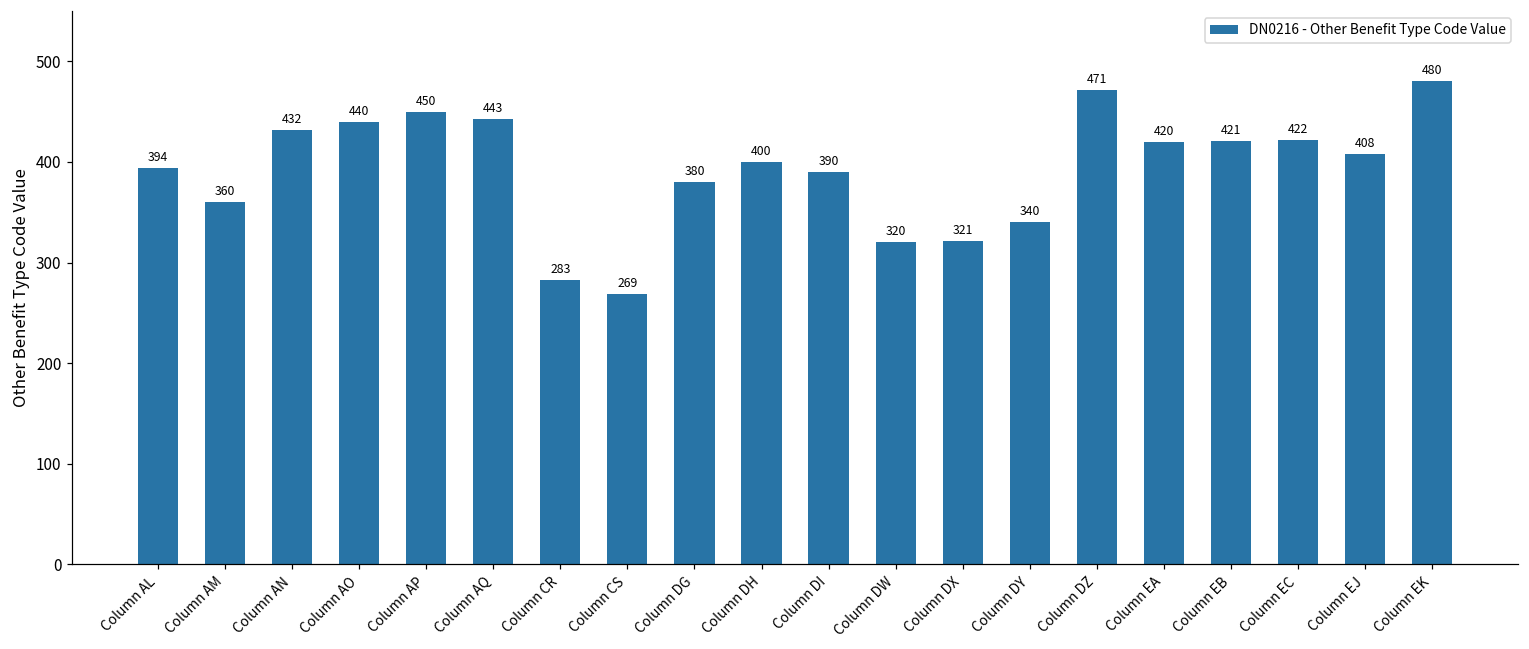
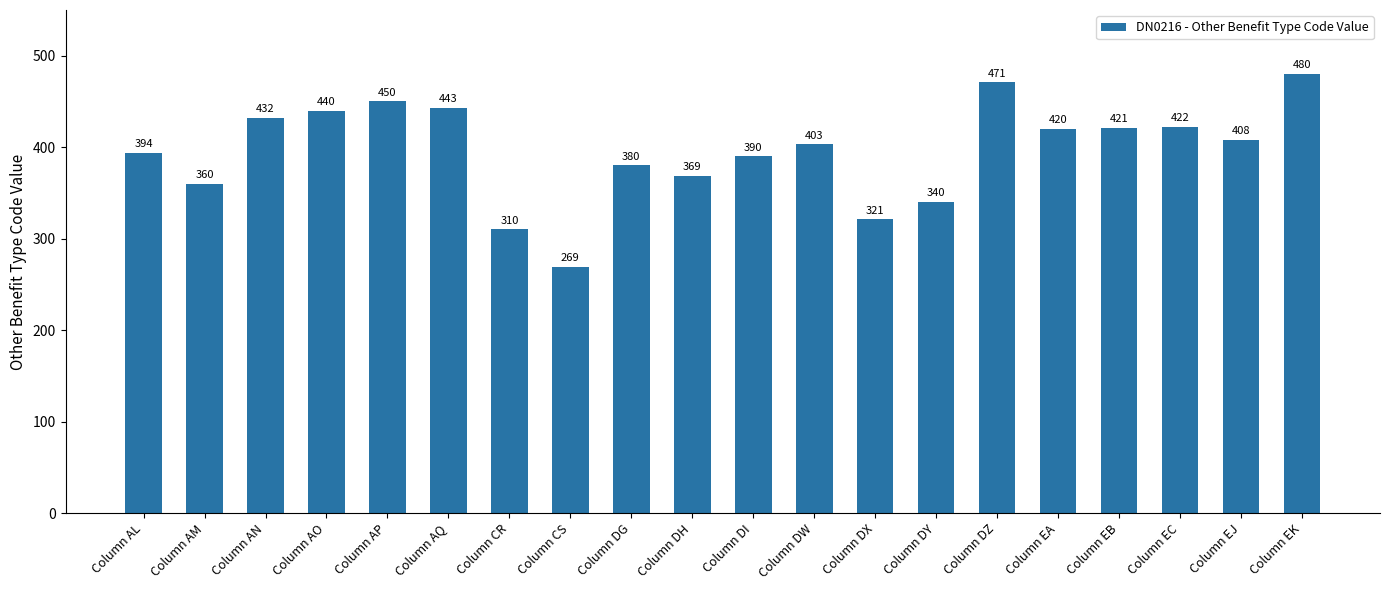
  {
    "Column AL": 394,
    "Column AM": 360,
    "Column AN": 432,
    "Column AO": 440,
    "Column AP": 450,
    "Column AQ": 443,
-   "Column CR": 283,
+   "Column CR": 310,
    "Column CS": 269,
    "Column DG": 380,
-   "Column DH": 400,
+   "Column DH": 369,
    "Column DI": 390,
-   "Column DW": 320,
+   "Column DW": 403,
    "Column DX": 321,
    "Column DY": 340,
    "Column DZ": 471,
    "Column EA": 420,
    "Column EB": 421,
    "Column EC": 422,
    "Column EJ": 408,
    "Column EK": 480
  }
